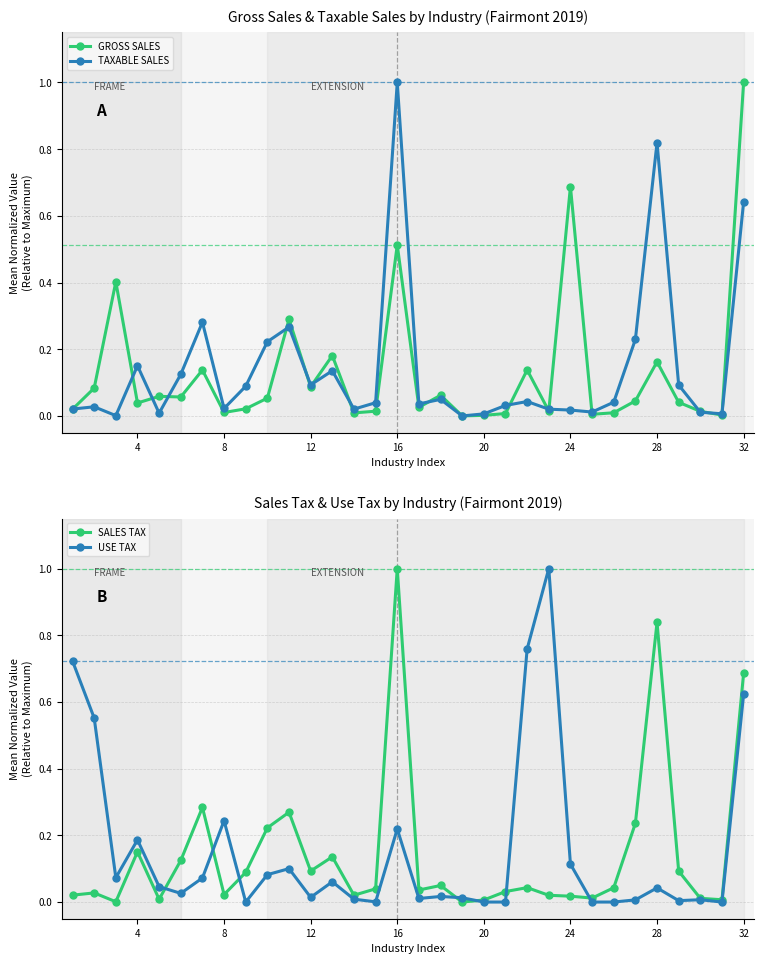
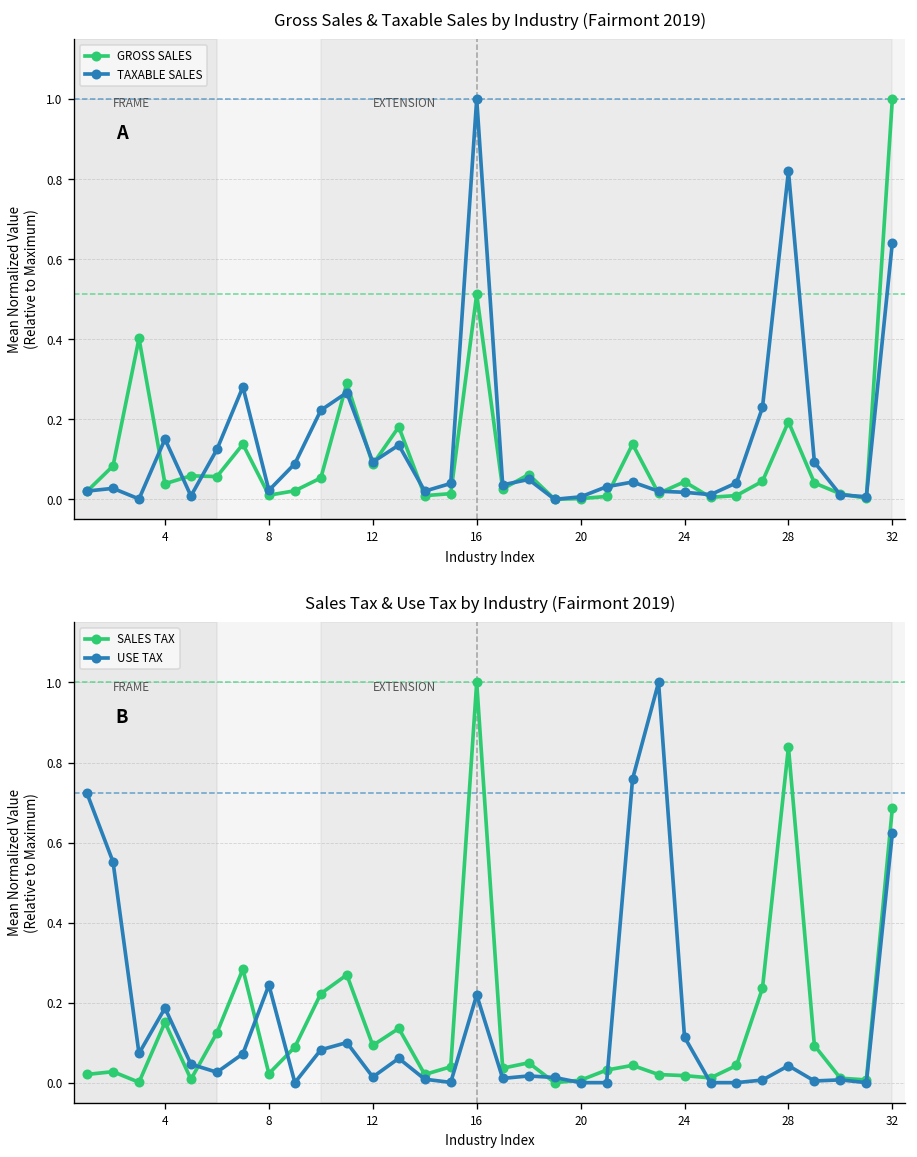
  {
    "Gross Sales & Taxable Sales by Industry (Fairmont 2019)": {
      "GROSS SALES": {
        "4": 0.04,
        "8": 0.01,
        "16": 0.51,
-       "24": 0.69,
-       "28": 0.16,
+       "24": 0.04,
+       "28": 0.19,
        "32": 1.00
      },
      "TAXABLE SALES": {
        "4": 0.15,
        "8": 0.02,
        "16": 1.00,
        "24": 0.02,
        "28": 0.82,
        "32": 0.64
      }
    },
    "Sales Tax & Use Tax by Industry (Fairmont 2019)": {
      "SALES TAX": {
        "4": 0.15,
        "8": 0.02,
        "12": 0.09,
        "16": 1.00,
        "24": 0.02,
        "28": 0.84,
        "32": 0.69
      },
      "USE TAX": {
        "4": 0.19,
        "8": 0.24,
        "12": 0.01,
        "16": 0.22,
        "24": 0.11,
        "28": 0.04,
        "32": 0.62
      }
    }
  }
